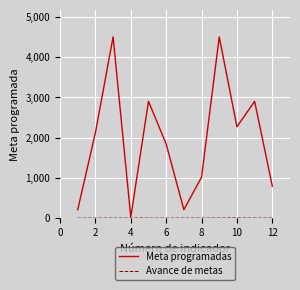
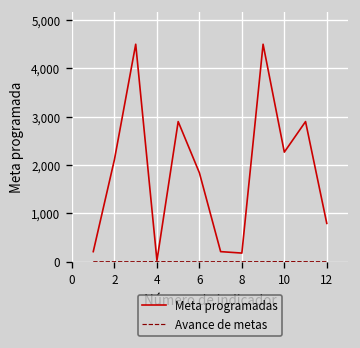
  {
    "Meta programadas": {
      "2": "2,100",
      "6": "1,800",
-     "8": "1,000",
+     "8": "200",
      "10": "2,300",
      "12": "800"
    },
    "Avance de metas": {
      "2": "0",
      "6": "0",
      "8": "0",
      "10": "0",
      "12": "0"
    }
  }
